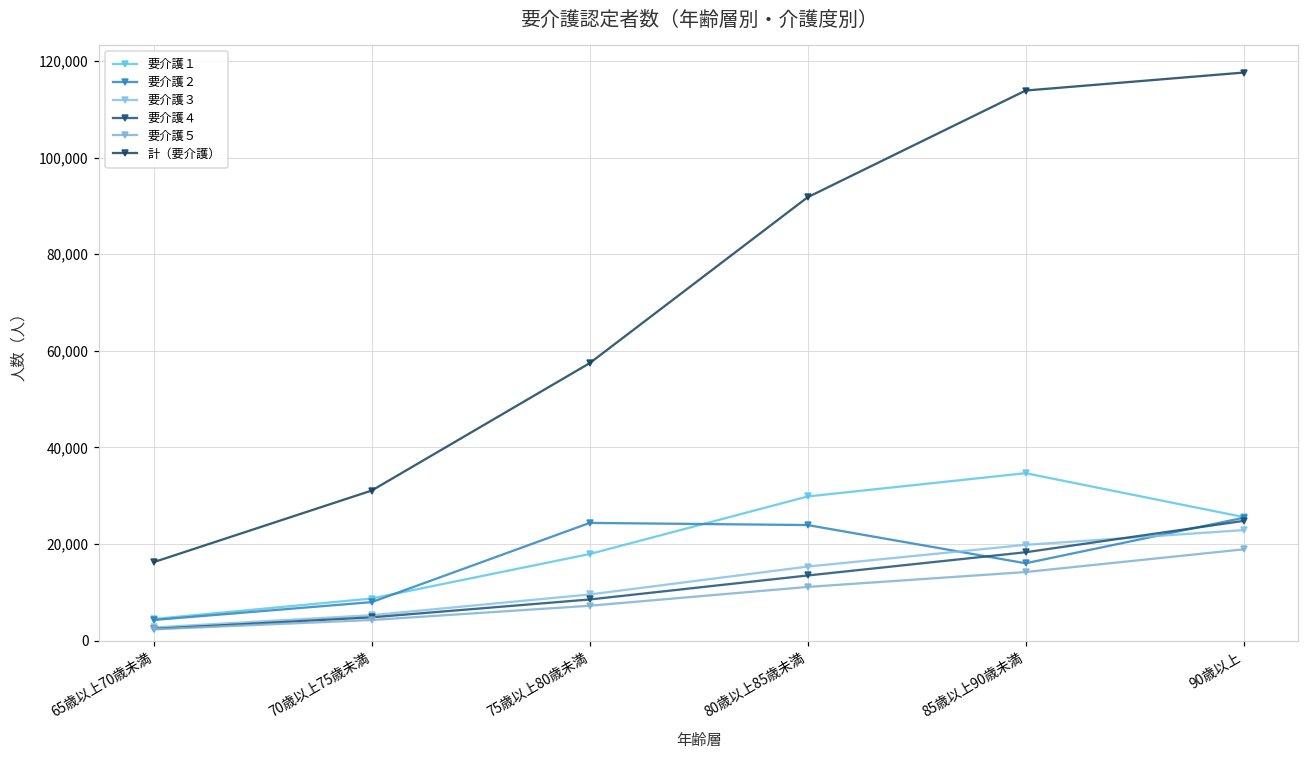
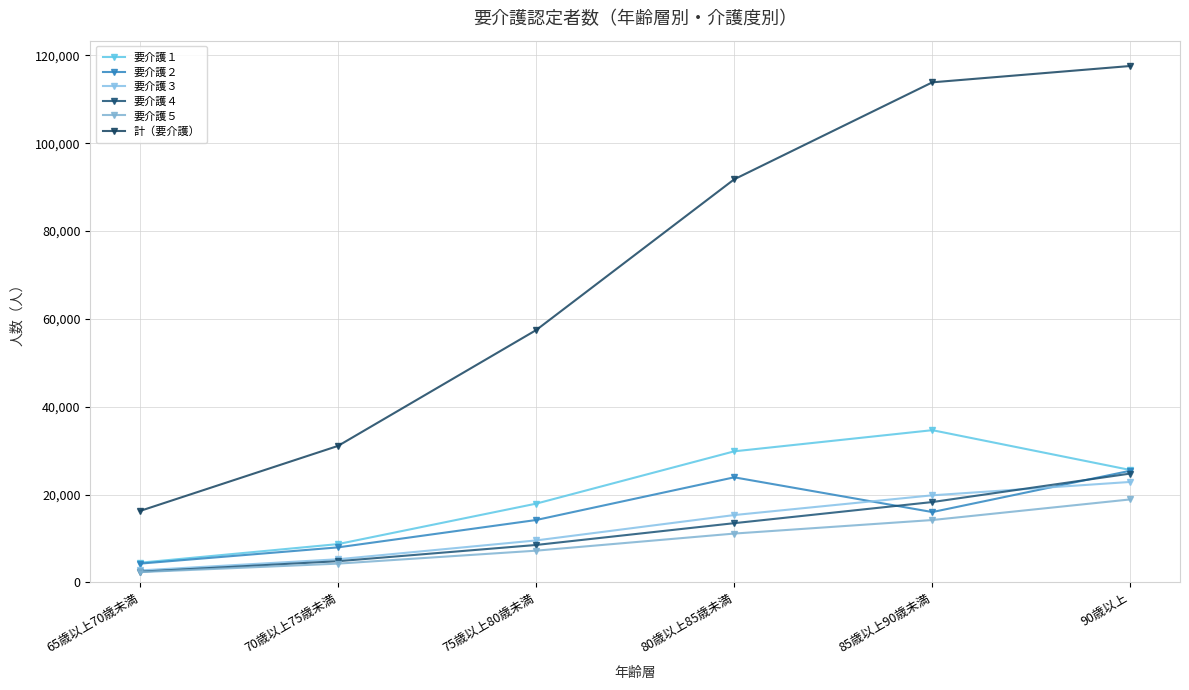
  {
    "要介護２": {
      "70歳以上75歳未満": "8,000",
-     "75歳以上80歳未満": "24,000",
+     "75歳以上80歳未満": "14,000",
      "80歳以上85歳未満": "24,000",
      "85歳以上90歳未満": "16,000"
    }
  }
